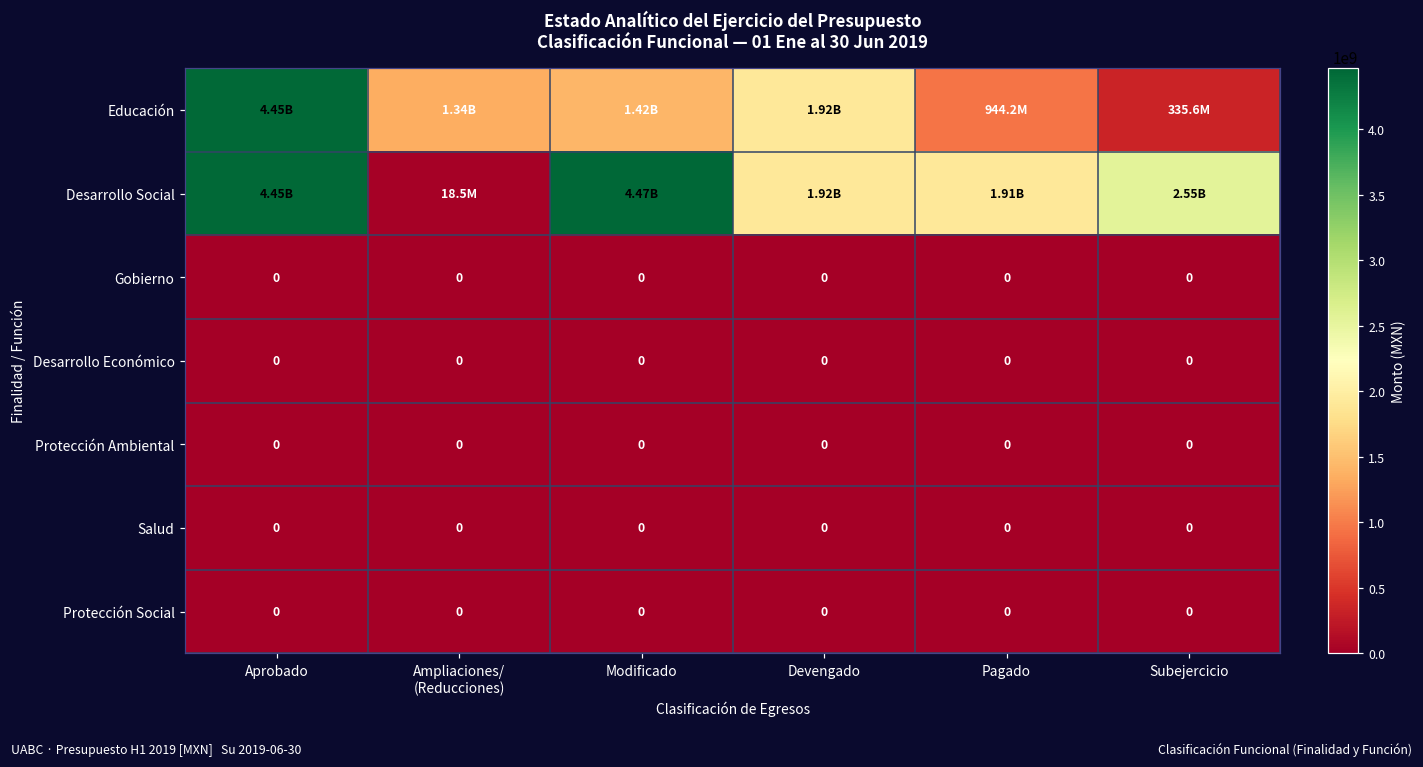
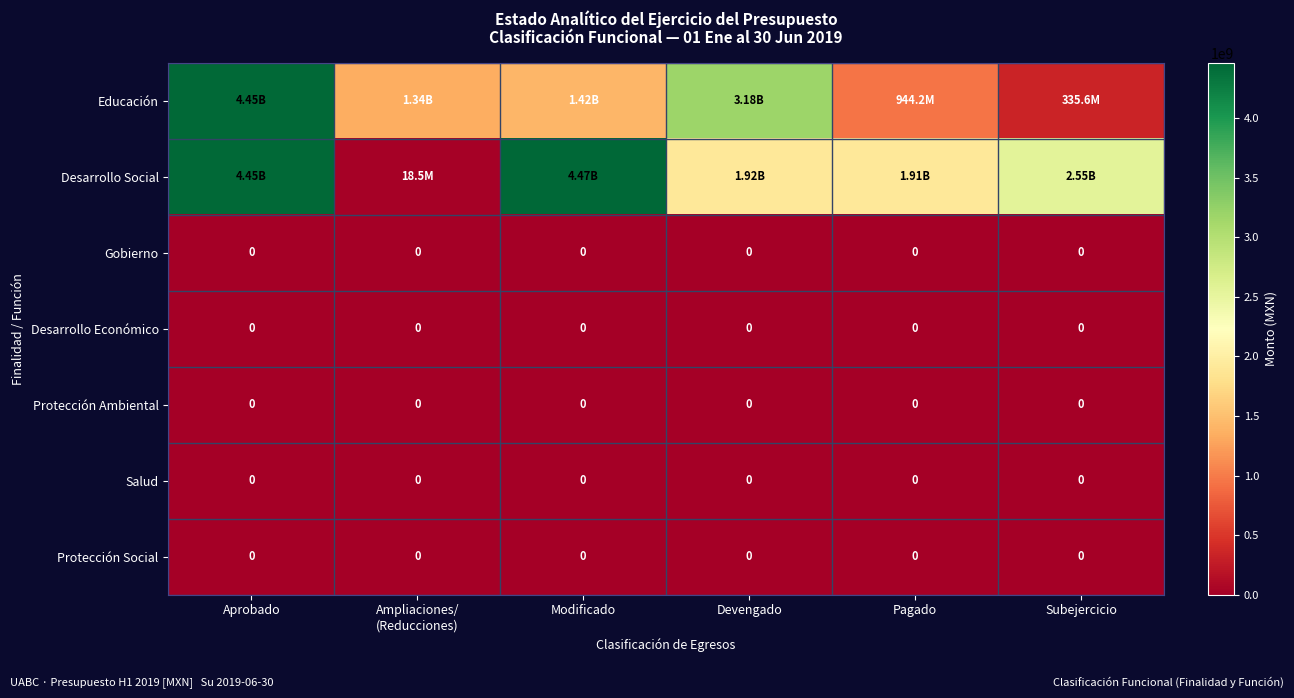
  {
    "Educación": {
      "Aprobado": "4.45B",
      "Ampliaciones/ (Reducciones)": "1.34B",
      "Modificado": "1.42B",
-     "Devengado": "1.92B",
+     "Devengado": "3.18B",
      "Pagado": "944.2M",
      "Subejercicio": "335.6M"
    },
    "Desarrollo Social": {
      "Aprobado": "4.45B",
      "Ampliaciones/ (Reducciones)": "18.5M",
      "Modificado": "4.47B",
      "Devengado": "1.92B",
      "Pagado": "1.91B",
      "Subejercicio": "2.55B"
    },
    "Gobierno": {
      "Aprobado": "0",
      "Ampliaciones/ (Reducciones)": "0",
      "Modificado": "0",
      "Devengado": "0",
      "Pagado": "0",
      "Subejercicio": "0"
    },
    "Desarrollo Económico": {
      "Aprobado": "0",
      "Ampliaciones/ (Reducciones)": "0",
      "Modificado": "0",
      "Devengado": "0",
      "Pagado": "0",
      "Subejercicio": "0"
    },
    "Protección Ambiental": {
      "Aprobado": "0",
      "Ampliaciones/ (Reducciones)": "0",
      "Modificado": "0",
      "Devengado": "0",
      "Pagado": "0",
      "Subejercicio": "0"
    },
    "Salud": {
      "Aprobado": "0",
      "Ampliaciones/ (Reducciones)": "0",
      "Modificado": "0",
      "Devengado": "0",
      "Pagado": "0",
      "Subejercicio": "0"
    },
    "Protección Social": {
      "Aprobado": "0",
      "Ampliaciones/ (Reducciones)": "0",
      "Modificado": "0",
      "Devengado": "0",
      "Pagado": "0",
      "Subejercicio": "0"
    }
  }
